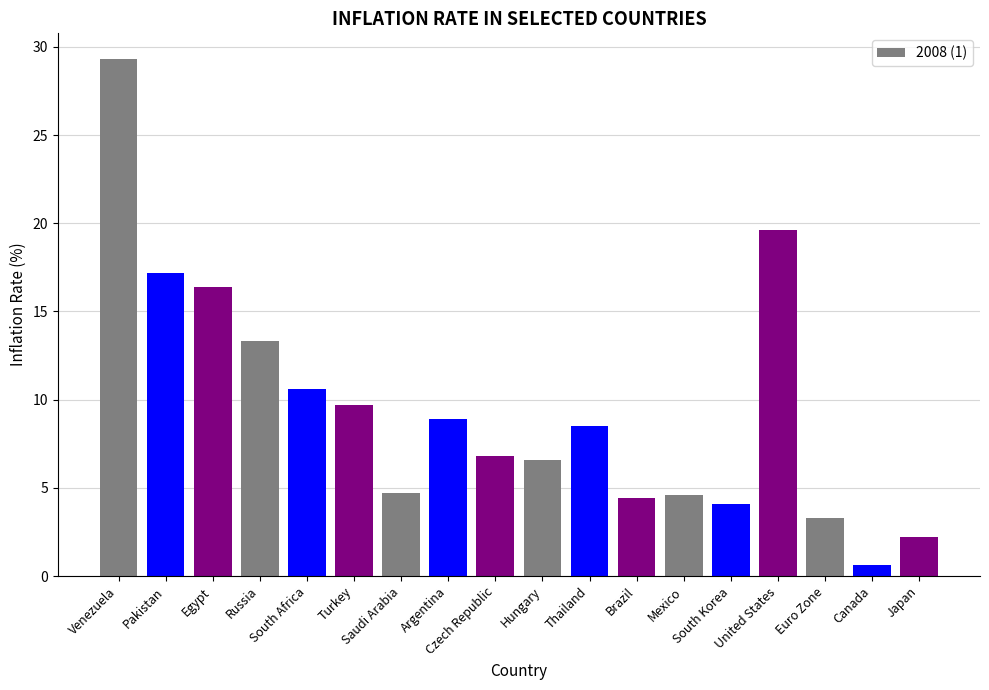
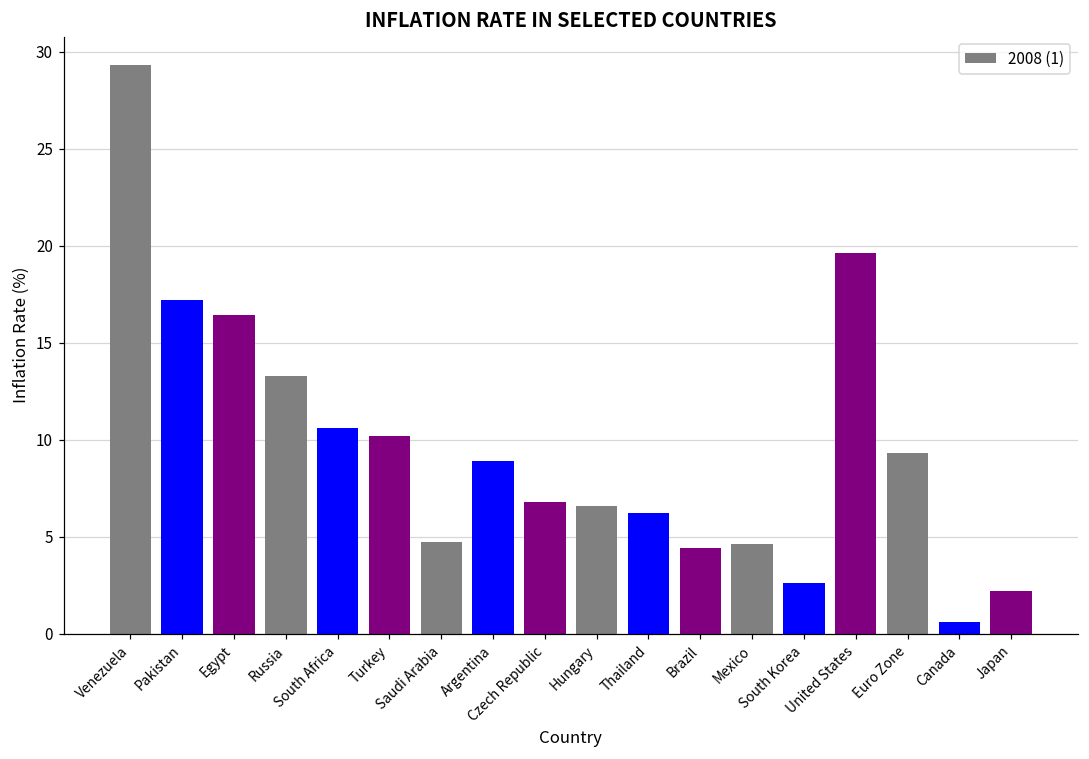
  {
    "Venezuela": 29.3,
    "Pakistan": 17.2,
    "Egypt": 16.4,
    "Russia": 13.3,
    "South Africa": 10.6,
-   "Turkey": 9.7,
+   "Turkey": 10.2,
    "Saudi Arabia": 4.7,
    "Argentina": 8.9,
    "Czech Republic": 6.8,
    "Hungary": 6.6,
-   "Thailand": 8.5,
+   "Thailand": 6.2,
    "Brazil": 4.4,
    "Mexico": 4.6,
-   "South Korea": 4.1,
+   "South Korea": 2.6,
    "United States": 19.6,
-   "Euro Zone": 3.3,
+   "Euro Zone": 9.3,
    "Canada": 0.6,
    "Japan": 2.2
  }
